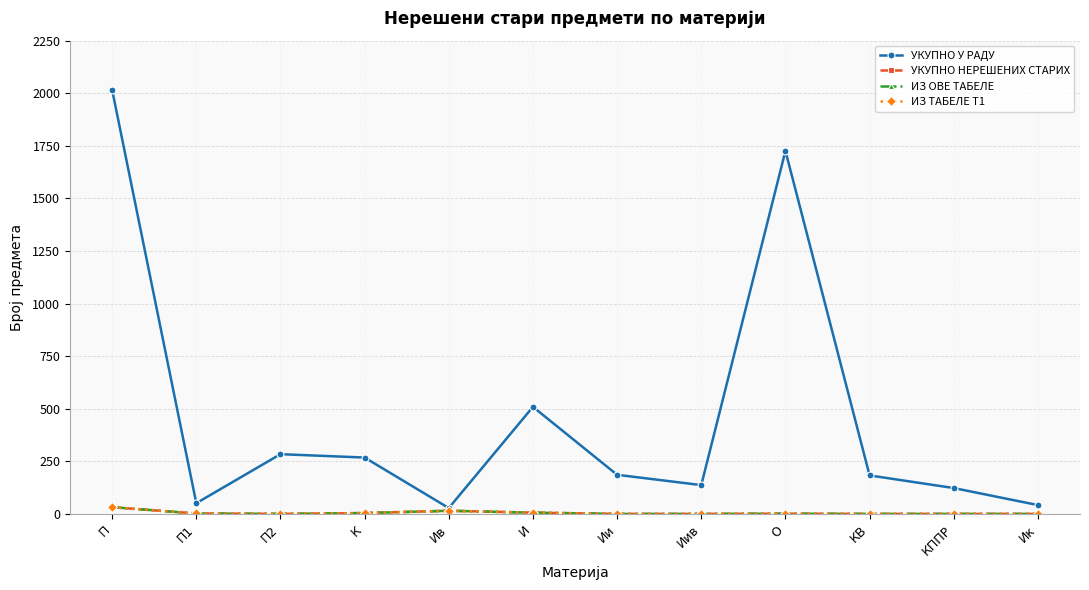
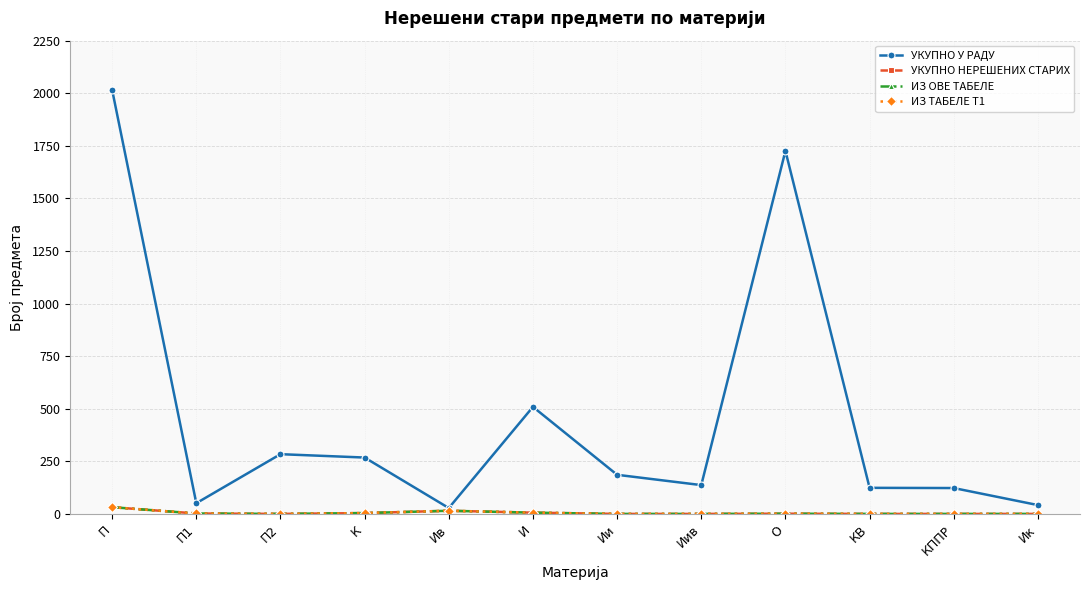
  {
    "УКУПНО У РАДУ": {
      "П": 2020,
      "П1": 50,
      "П2": 280,
      "К": 270,
      "Ив": 30,
      "И": 510,
      "Ии": 190,
      "Иив": 140,
      "О": 1730,
-     "КВ": 180,
+     "КВ": 120,
      "КППР": 120,
      "Ик": 40
    },
    "ИЗ ТАБЕЛЕ Т1": {
      "П": 30,
      "П1": 0,
      "П2": 0,
      "К": 0,
      "Ив": 20,
      "И": 10,
      "Ии": 0,
      "Иив": 0,
      "О": 0,
      "КВ": 0,
      "КППР": 0,
      "Ик": 0
    }
  }
